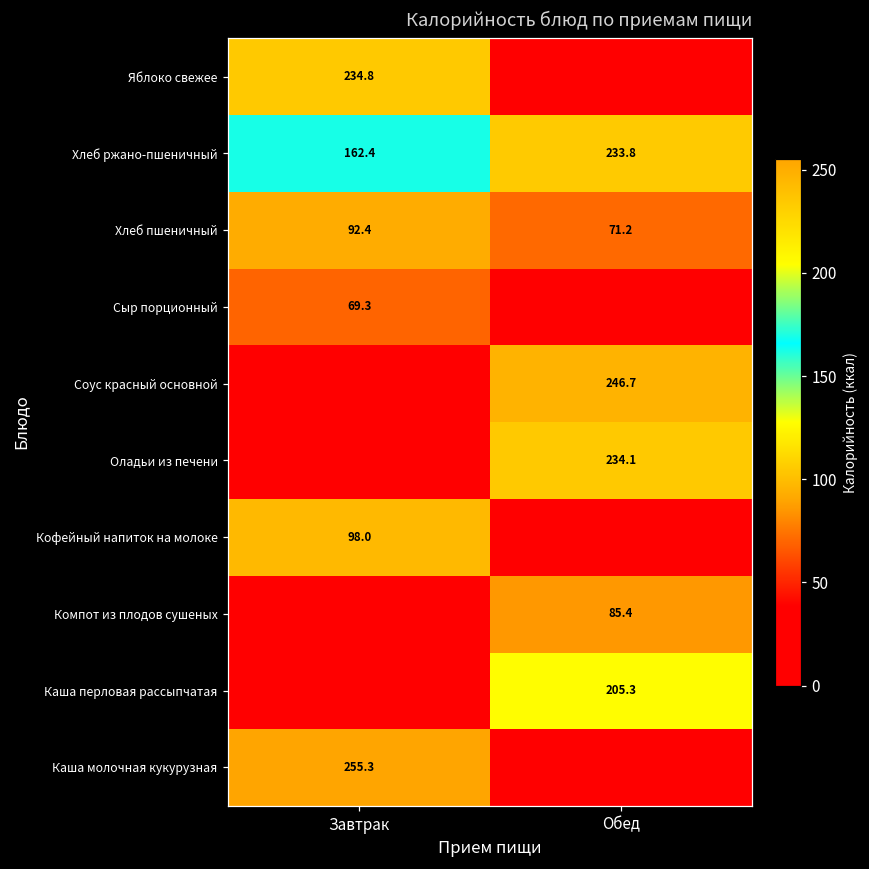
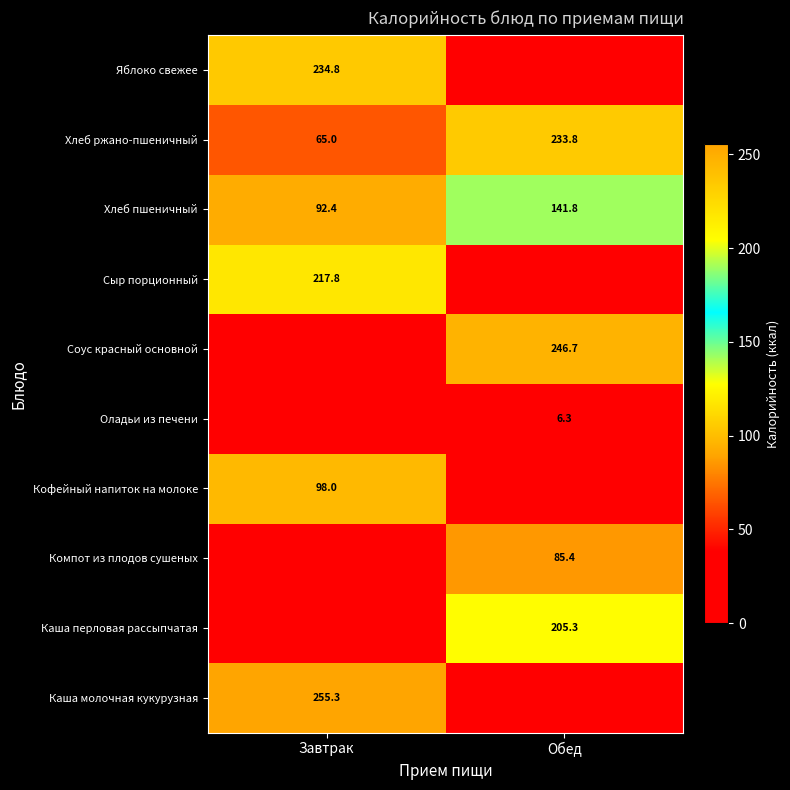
  {
    "Яблоко свежее": {
      "Завтрак": 234.8
    },
    "Хлеб ржано-пшеничный": {
-     "Завтрак": 162.4,
+     "Завтрак": 65.0,
      "Обед": 233.8
    },
    "Хлеб пшеничный": {
      "Завтрак": 92.4,
-     "Обед": 71.2
+     "Обед": 141.8
    },
    "Сыр порционный": {
-     "Завтрак": 69.3
+     "Завтрак": 217.8
    },
    "Соус красный основной": {
      "Обед": 246.7
    },
    "Оладьи из печени": {
-     "Обед": 234.1
+     "Обед": 6.3
    },
    "Кофейный напиток на молоке": {
      "Завтрак": 98.0
    },
    "Компот из плодов сушеных": {
      "Обед": 85.4
    },
    "Каша перловая рассыпчатая": {
      "Обед": 205.3
    },
    "Каша молочная кукурузная": {
      "Завтрак": 255.3
    }
  }
